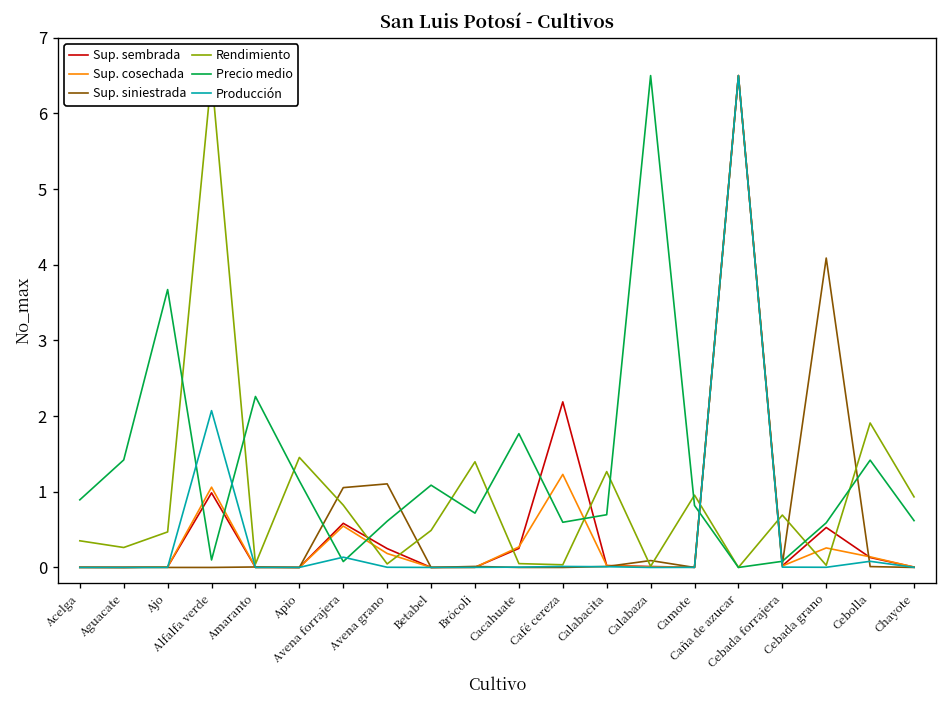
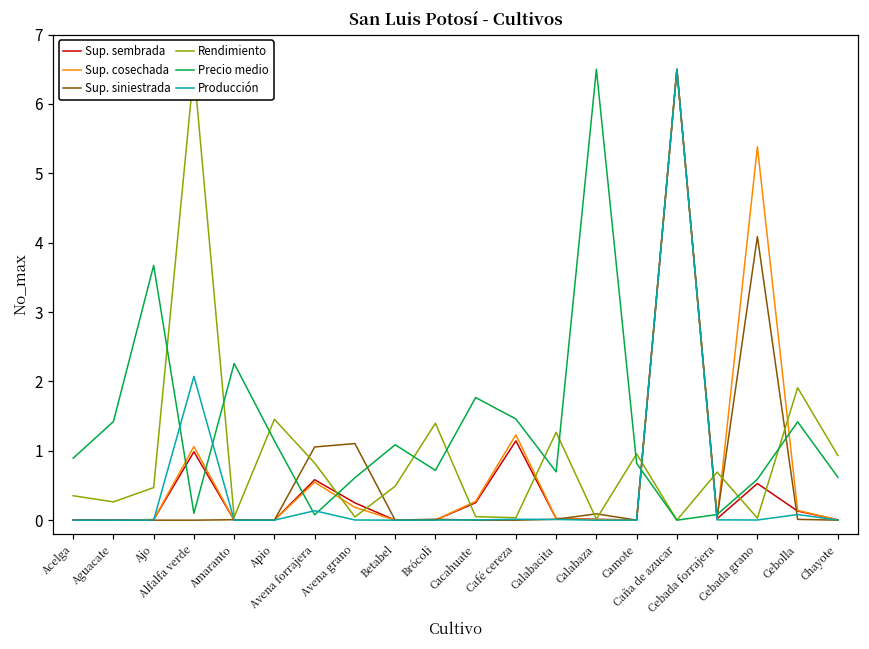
  {
    "Sup. sembrada": {
      "Alfalfa verde": 1.0,
      "Avena grano": 0.2,
-     "Café cereza": 2.2,
+     "Café cereza": 1.1,
      "Cebada grano": 0.5
    },
    "Sup. cosechada": {
      "Alfalfa verde": 1.1,
      "Avena grano": 0.2,
      "Café cereza": 1.2,
-     "Cebada grano": 0.3
+     "Cebada grano": 5.4
    },
    "Sup. siniestrada": {
      "Alfalfa verde": 0.0,
      "Avena forrajera": 1.1,
      "Avena grano": 1.1,
      "Calabaza": 0.1,
      "Cebada grano": 4.1,
      "Cebolla": 0.0
    },
    "Rendimiento": {
      "Acelga": 0.4,
      "Aguacate": 0.3,
      "Ajo": 0.5,
      "Apio": 1.5,
      "Avena forrajera": 0.8,
      "Avena grano": 0.0,
      "Betabel": 0.5,
      "Brócoli": 1.4,
      "Cacahuate": 0.1,
      "Calabacita": 1.3,
      "Camote": 1.0,
      "Cebada forrajera": 0.7,
      "Cebolla": 1.9,
      "Chayote": 0.9
    },
    "Precio medio": {
      "Acelga": 0.9,
      "Aguacate": 1.4,
      "Ajo": 3.7,
      "Alfalfa verde": 0.1,
      "Amaranto": 2.3,
      "Apio": 1.1,
      "Avena forrajera": 0.1,
      "Avena grano": 0.6,
      "Betabel": 1.1,
      "Brócoli": 0.7,
      "Cacahuate": 1.8,
-     "Café cereza": 0.6,
+     "Café cereza": 1.5,
      "Calabacita": 0.7,
      "Calabaza": 6.5,
      "Camote": 0.8,
      "Cebada grano": 0.6,
      "Cebolla": 1.4,
      "Chayote": 0.6
    },
    "Producción": {
      "Alfalfa verde": 2.1,
      "Avena forrajera": 0.1,
      "Avena grano": 0.0,
      "Cebolla": 0.1
    }
  }
